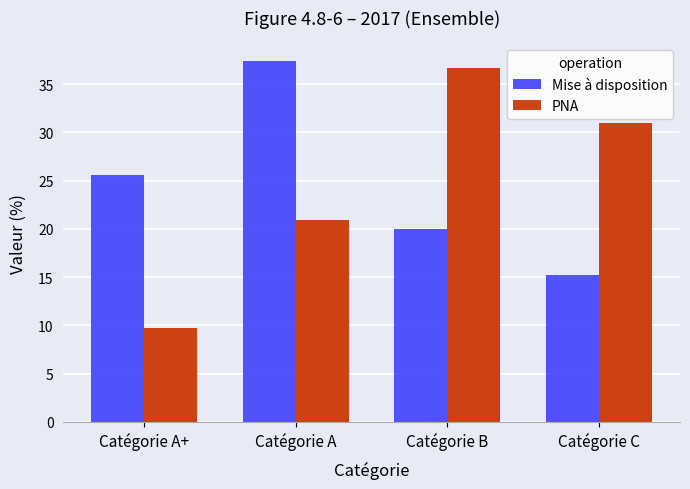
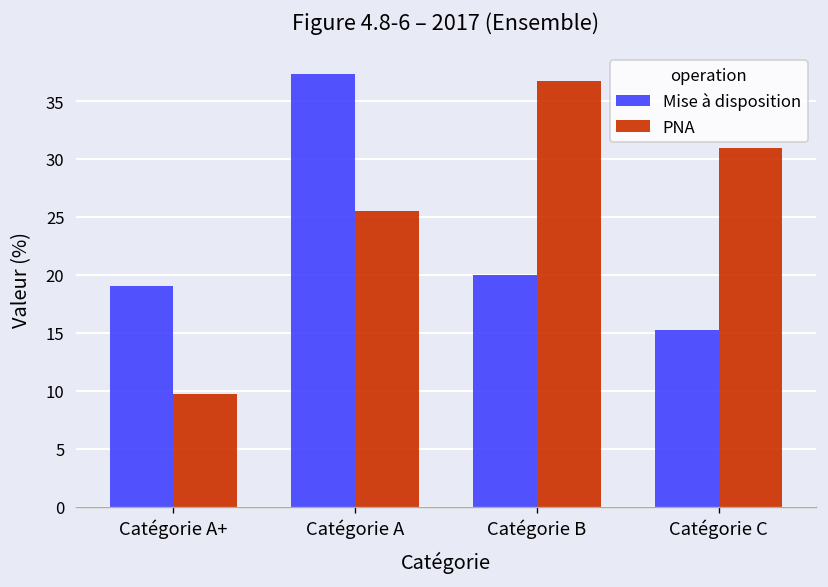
  {
    "Mise à disposition": {
-     "Catégorie A+": 26,
+     "Catégorie A+": 19,
      "Catégorie A": 37,
      "Catégorie B": 20,
      "Catégorie C": 15
    },
    "PNA": {
      "Catégorie A+": 10,
-     "Catégorie A": 21,
+     "Catégorie A": 26,
      "Catégorie B": 37,
      "Catégorie C": 31
    }
  }
